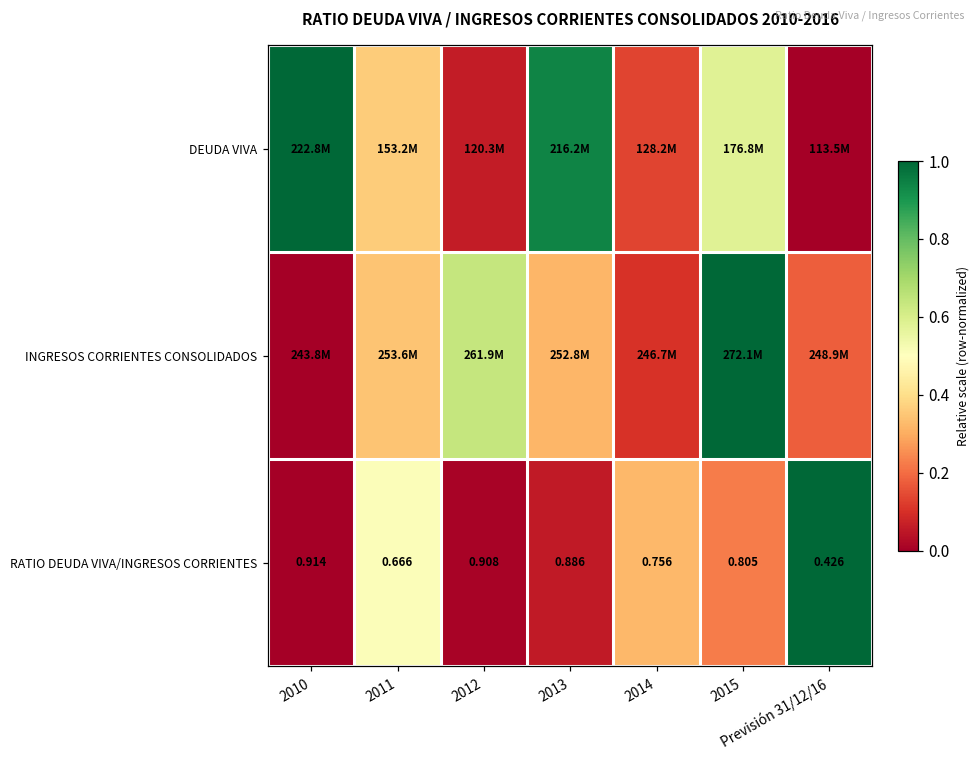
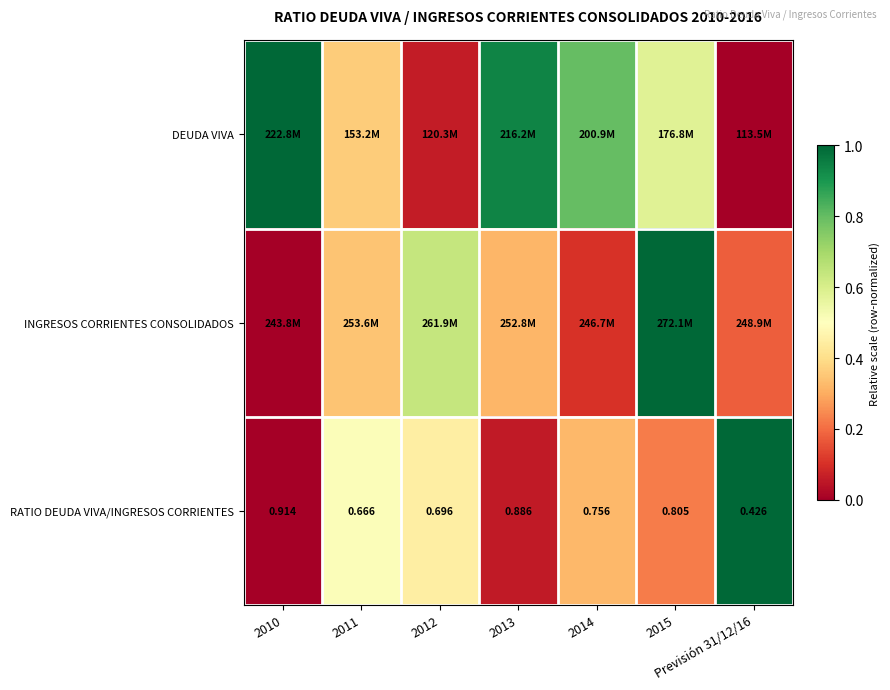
  {
    "DEUDA VIVA": {
      "2010": "222.8M",
      "2011": "153.2M",
      "2012": "120.3M",
      "2013": "216.2M",
-     "2014": "128.2M",
+     "2014": "200.9M",
      "2015": "176.8M",
      "Previsión 31/12/16": "113.5M"
    },
    "INGRESOS CORRIENTES CONSOLIDADOS": {
      "2010": "243.8M",
      "2011": "253.6M",
      "2012": "261.9M",
      "2013": "252.8M",
      "2014": "246.7M",
      "2015": "272.1M",
      "Previsión 31/12/16": "248.9M"
    },
    "RATIO DEUDA VIVA/INGRESOS CORRIENTES": {
      "2010": "0.914",
      "2011": "0.666",
-     "2012": "0.908",
+     "2012": "0.696",
      "2013": "0.886",
      "2014": "0.756",
      "2015": "0.805",
      "Previsión 31/12/16": "0.426"
    }
  }
